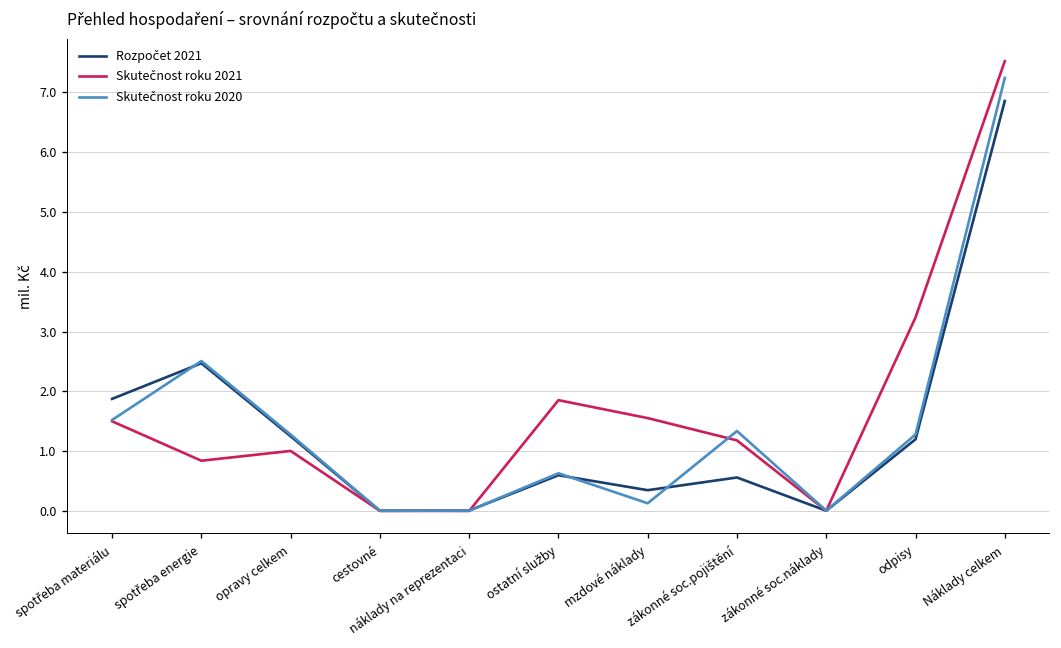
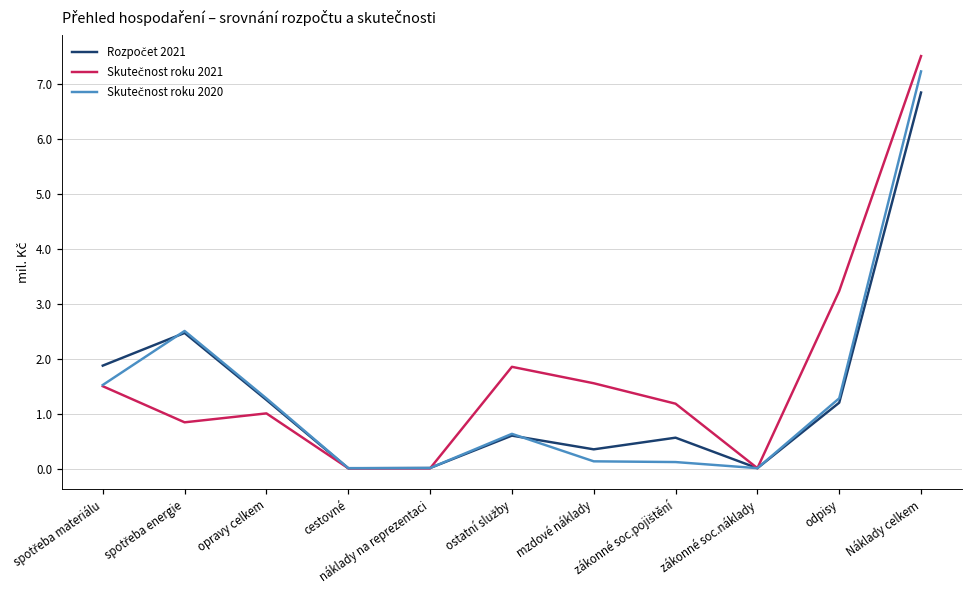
  {
    "Rozpočet 2021": {
      "spotřeba materiálu": 1.9,
      "mzdové náklady": 0.4,
      "zákonné soc.pojištění": 0.6,
      "odpisy": 1.2,
      "Náklady celkem": 6.9
    },
    "Skutečnost roku 2021": {
      "spotřeba energie": 0.8,
      "opravy celkem": 1.0,
      "ostatní služby": 1.9,
      "mzdové náklady": 1.6,
      "zákonné soc.pojištění": 1.2,
      "odpisy": 3.2,
      "Náklady celkem": 7.5
    },
    "Skutečnost roku 2020": {
      "mzdové náklady": 0.1,
-     "zákonné soc.pojištění": 1.3,
+     "zákonné soc.pojištění": 0.1,
      "odpisy": 1.3,
      "Náklady celkem": 7.2
    }
  }
